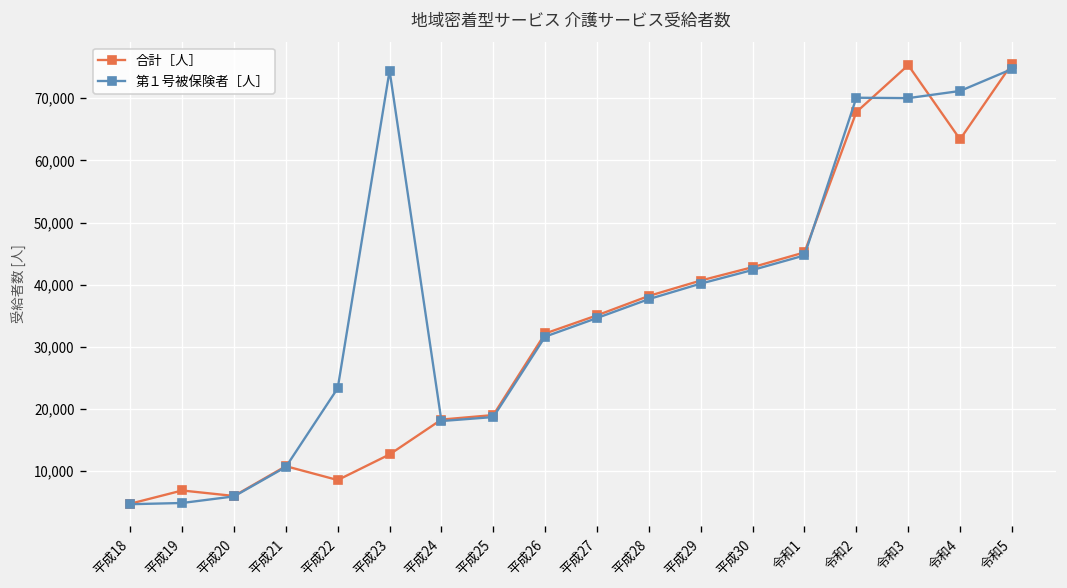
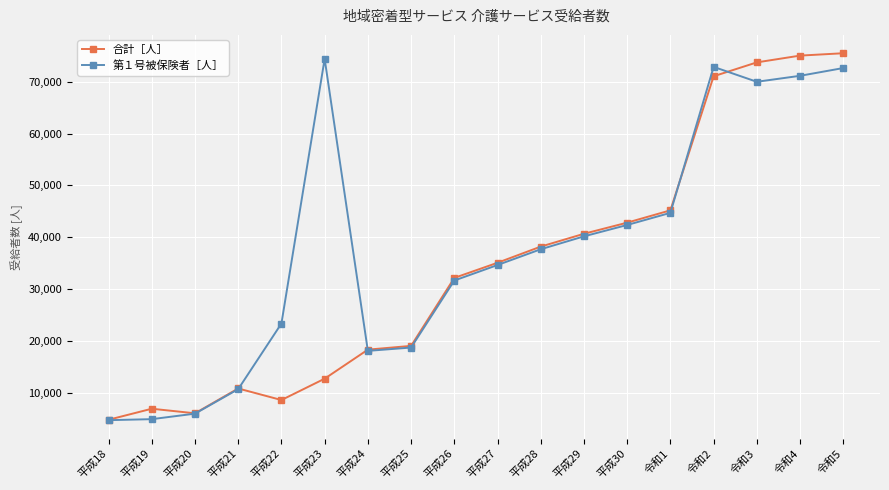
  {
    "合計［人］": {
      "平成19": "7,000",
      "平成22": "9,000",
      "平成23": "13,000",
      "平成26": "32,000",
      "平成28": "38,000",
-     "令和2": "68,000",
-     "令和3": "75,000",
-     "令和4": "63,000",
+     "令和2": "71,000",
+     "令和3": "74,000",
+     "令和4": "75,000",
      "令和5": "76,000"
    },
    "第１号被保険者［人］": {
      "平成19": "5,000",
      "平成22": "23,000",
      "平成23": "74,000",
      "平成26": "32,000",
      "平成28": "38,000",
-     "令和2": "70,000",
+     "令和2": "73,000",
      "令和3": "70,000",
      "令和4": "71,000",
-     "令和5": "75,000"
+     "令和5": "73,000"
    }
  }
